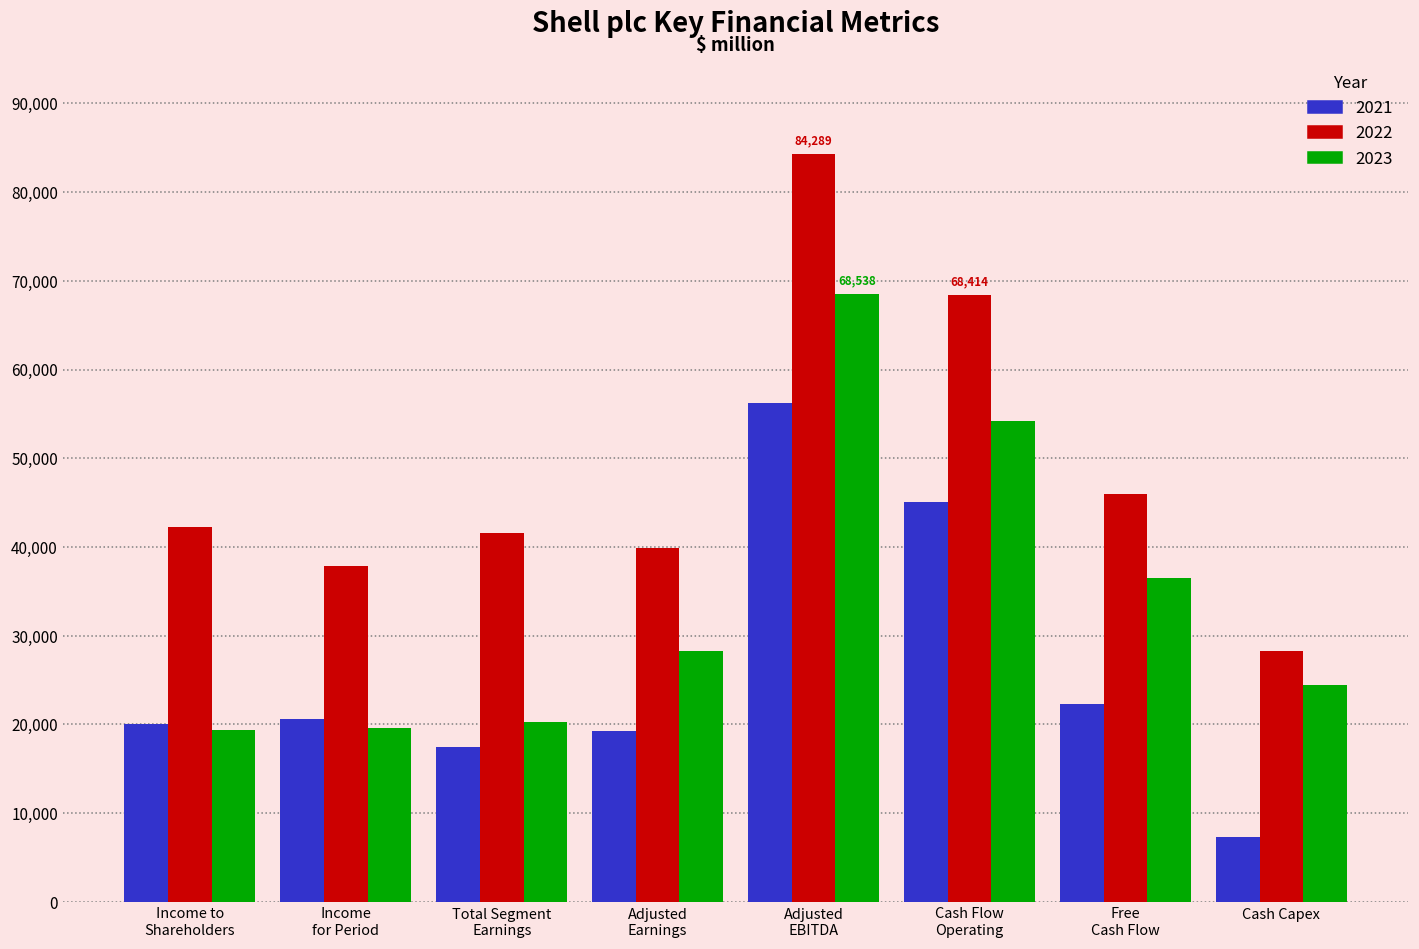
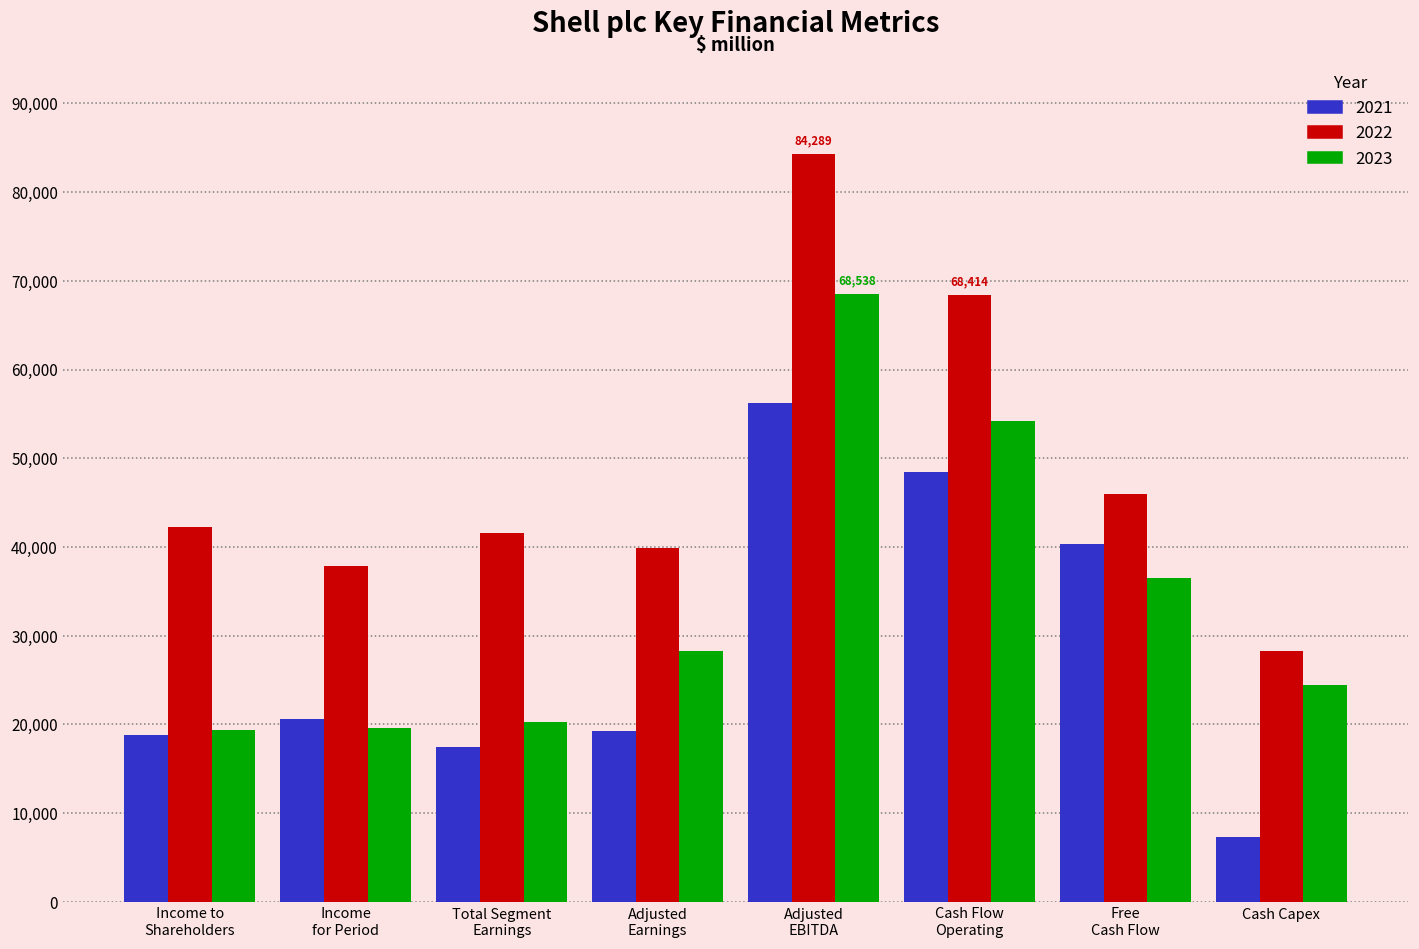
  {
    "2021": {
-     "Income to Shareholders": "20,000",
+     "Income to Shareholders": "19,000",
      "Income for Period": "21,000",
      "Total Segment Earnings": "17,000",
      "Adjusted Earnings": "19,000",
      "Adjusted EBITDA": "56,000",
-     "Cash Flow Operating": "45,000",
-     "Free Cash Flow": "22,000",
+     "Cash Flow Operating": "48,000",
+     "Free Cash Flow": "40,000",
      "Cash Capex": "7,000"
    },
    "2022": {
      "Adjusted EBITDA": "84,289",
      "Cash Flow Operating": "68,414"
    },
    "2023": {
      "Adjusted EBITDA": "68,538"
    }
  }
